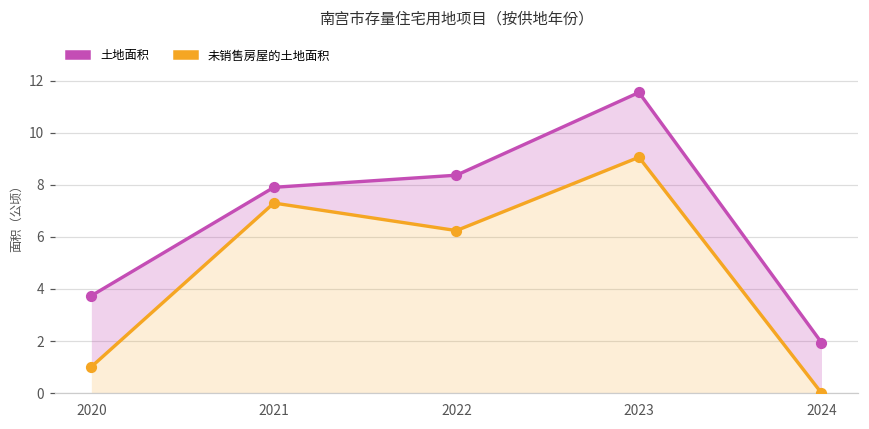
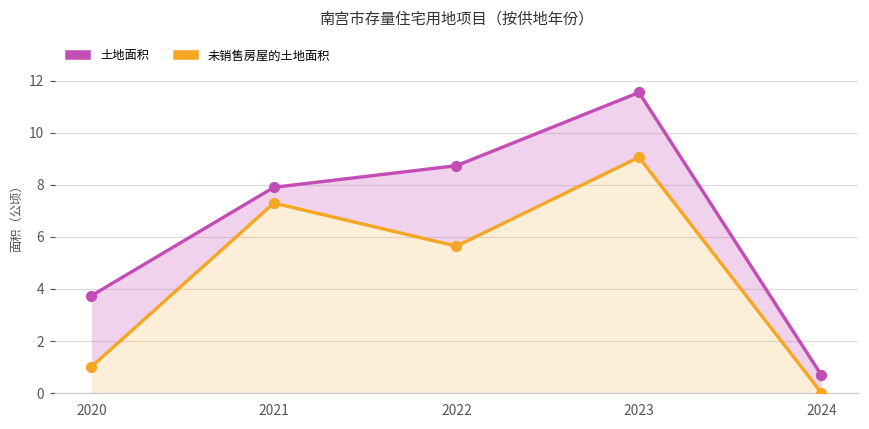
  {
    "土地面积": {
      "2020": 3.7,
      "2021": 7.9,
-     "2022": 8.4,
+     "2022": 8.7,
      "2023": 11.6,
-     "2024": 1.9
+     "2024": 0.7
    },
    "未销售房屋的土地面积": {
      "2020": 1.0,
      "2021": 7.3,
-     "2022": 6.2,
+     "2022": 5.6,
      "2023": 9.1,
      "2024": 0.0
    }
  }
